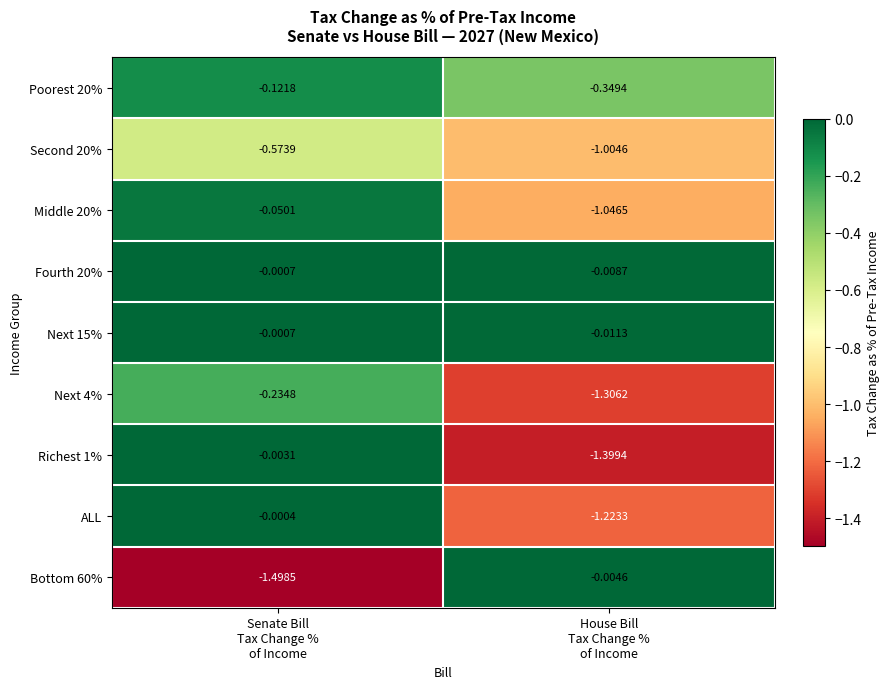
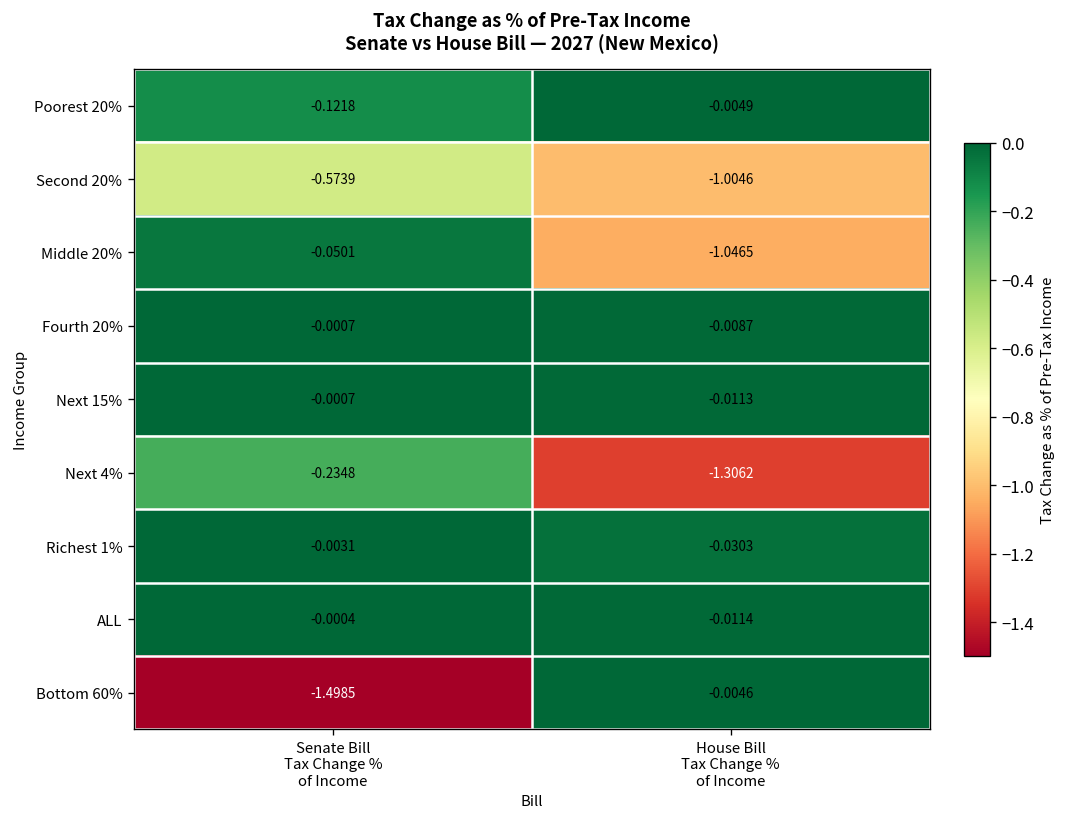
  {
    "Poorest 20%": {
      "Senate Bill Tax Change % of Income": -0.1218,
-     "House Bill Tax Change % of Income": -0.3494
+     "House Bill Tax Change % of Income": -0.0049
    },
    "Second 20%": {
      "Senate Bill Tax Change % of Income": -0.5739,
      "House Bill Tax Change % of Income": -1.0046
    },
    "Middle 20%": {
      "Senate Bill Tax Change % of Income": -0.0501,
      "House Bill Tax Change % of Income": -1.0465
    },
    "Fourth 20%": {
      "Senate Bill Tax Change % of Income": -0.0007,
      "House Bill Tax Change % of Income": -0.0087
    },
    "Next 15%": {
      "Senate Bill Tax Change % of Income": -0.0007,
      "House Bill Tax Change % of Income": -0.0113
    },
    "Next 4%": {
      "Senate Bill Tax Change % of Income": -0.2348,
      "House Bill Tax Change % of Income": -1.3062
    },
    "Richest 1%": {
      "Senate Bill Tax Change % of Income": -0.0031,
-     "House Bill Tax Change % of Income": -1.3994
+     "House Bill Tax Change % of Income": -0.0303
    },
    "ALL": {
      "Senate Bill Tax Change % of Income": -0.0004,
-     "House Bill Tax Change % of Income": -1.2233
+     "House Bill Tax Change % of Income": -0.0114
    },
    "Bottom 60%": {
      "Senate Bill Tax Change % of Income": -1.4985,
      "House Bill Tax Change % of Income": -0.0046
    }
  }
